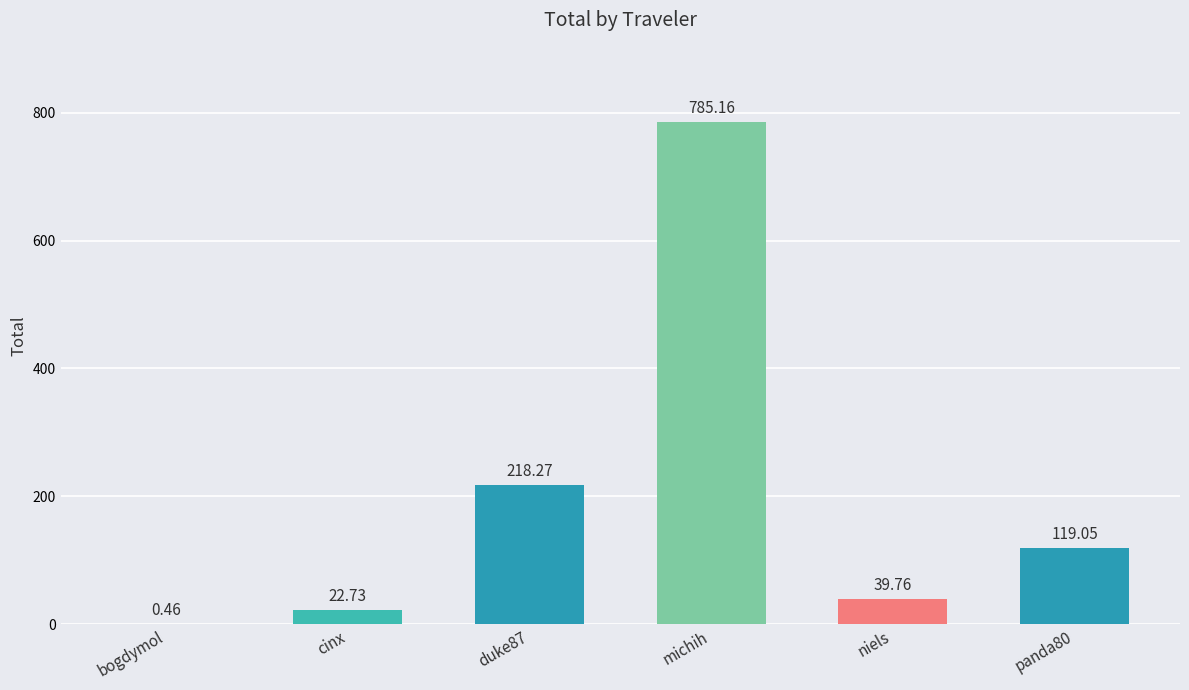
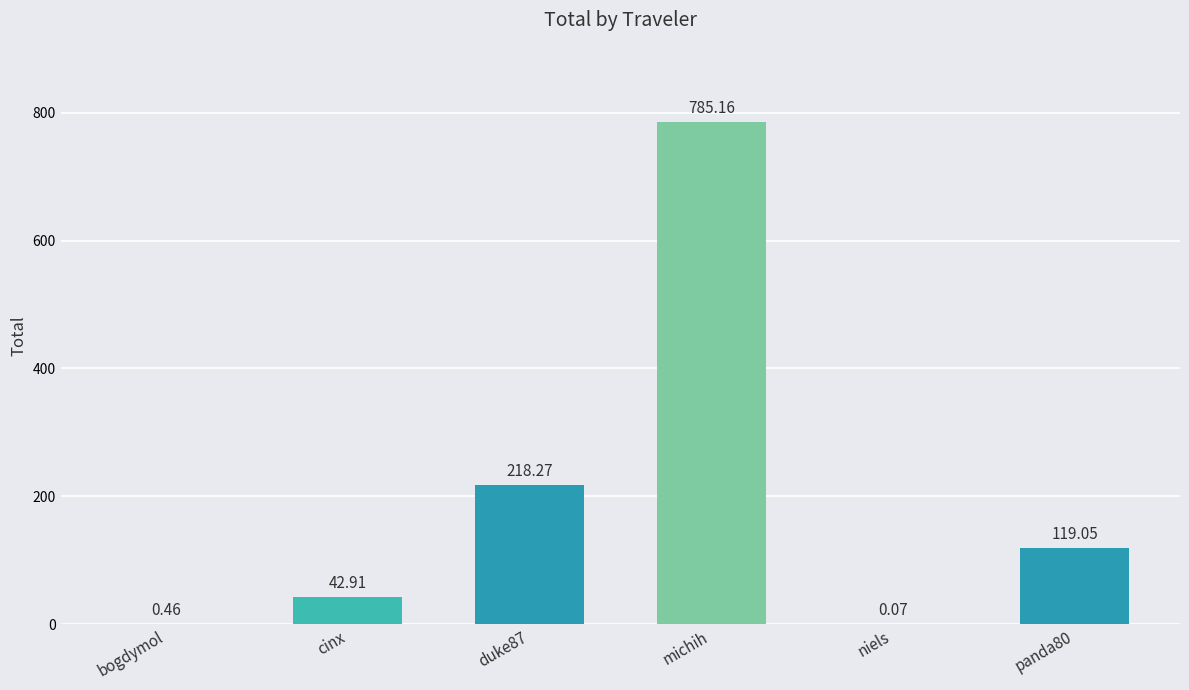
  {
    "bogdymol": 0.46,
-   "cinx": 22.73,
+   "cinx": 42.91,
    "duke87": 218.27,
    "michih": 785.16,
-   "niels": 39.76,
+   "niels": 0.07,
    "panda80": 119.05
  }
